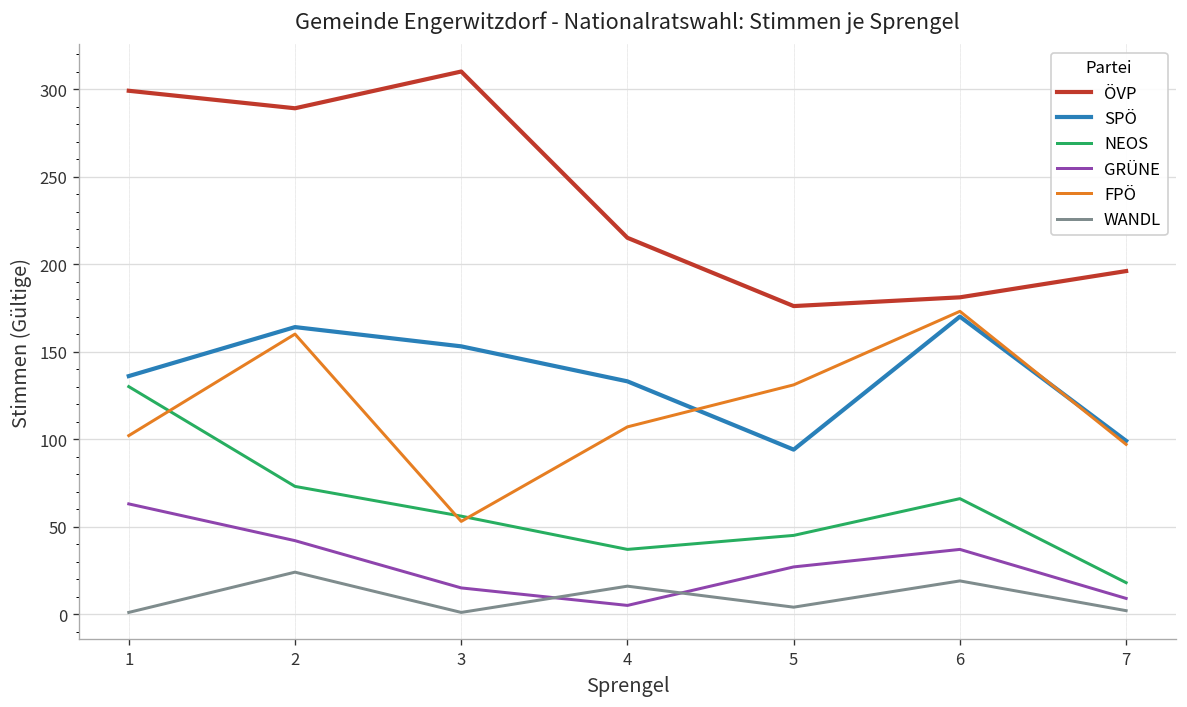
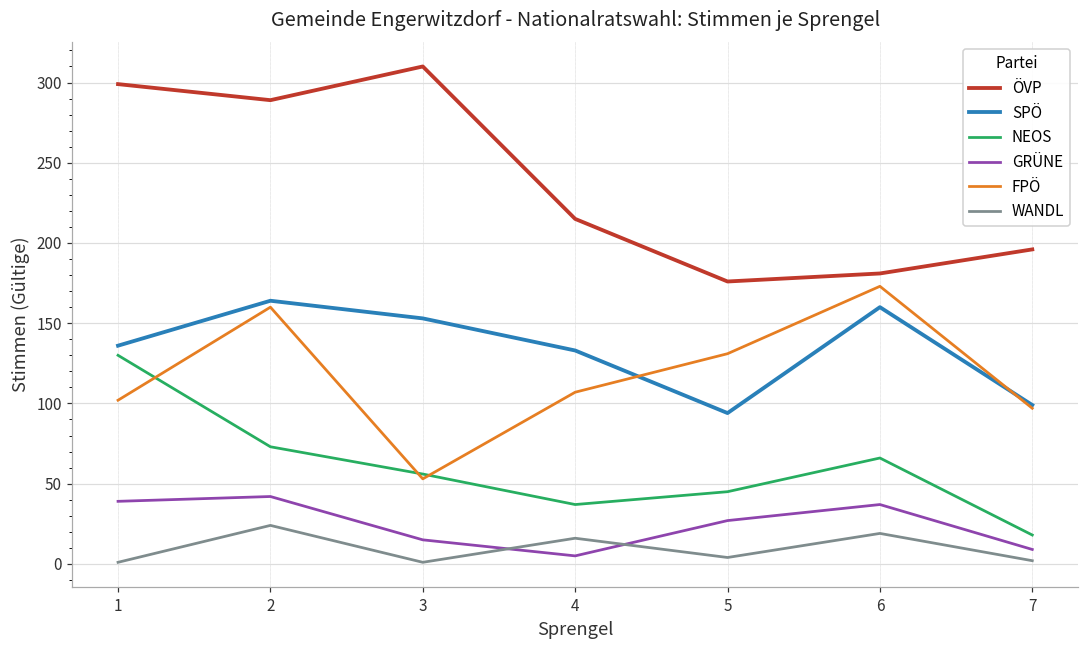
  {
    "ÖVP": {
      "1": 299,
      "2": 289,
      "3": 310,
      "4": 215,
      "5": 176,
      "6": 181,
      "7": 196
    },
    "SPÖ": {
      "1": 136,
      "2": 164,
      "3": 153,
      "4": 133,
      "5": 94,
-     "6": 170,
+     "6": 160,
      "7": 99
    },
    "NEOS": {
      "1": 130,
      "2": 73,
      "3": 56,
      "4": 37,
      "5": 45,
      "6": 66,
      "7": 18
    },
    "GRÜNE": {
-     "1": 63,
+     "1": 39,
      "2": 42,
      "3": 15,
      "4": 5,
      "5": 27,
      "6": 37,
      "7": 9
    },
    "FPÖ": {
      "1": 102,
      "2": 160,
      "3": 53,
      "4": 107,
      "5": 131,
      "6": 173,
      "7": 97
    },
    "WANDL": {
      "1": 1,
      "2": 24,
      "3": 1,
      "4": 16,
      "5": 4,
      "6": 19,
      "7": 2
    }
  }
